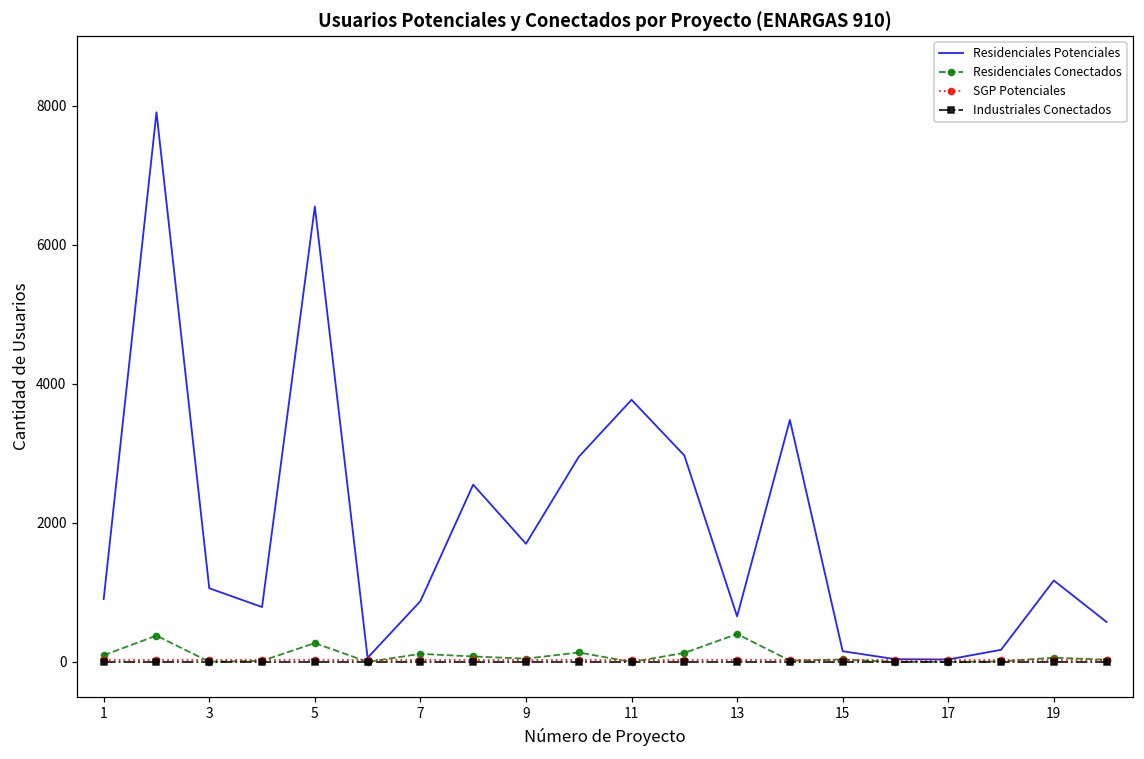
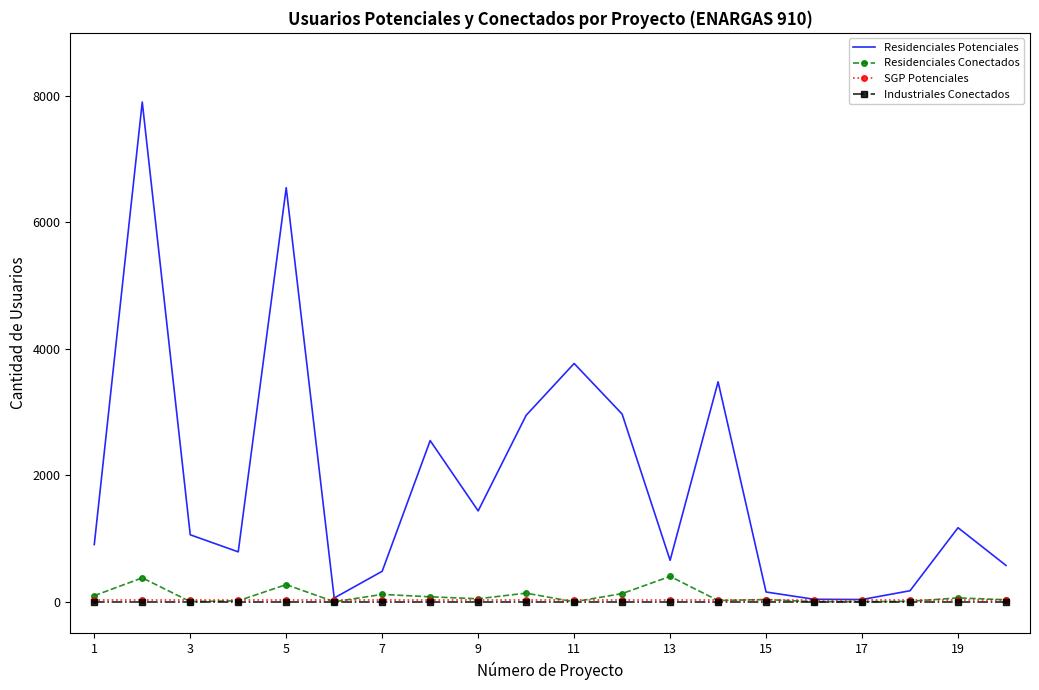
  {
    "Residenciales Potenciales": {
      "1": 900,
      "3": 1100,
      "5": 6600,
-     "7": 900,
-     "9": 1700,
+     "7": 500,
+     "9": 1400,
      "11": 3800,
      "13": 700,
      "15": 200,
      "19": 1200
    },
    "Residenciales Conectados": {
      "1": 100,
      "5": 300,
      "7": 100,
      "13": 400
    }
  }
